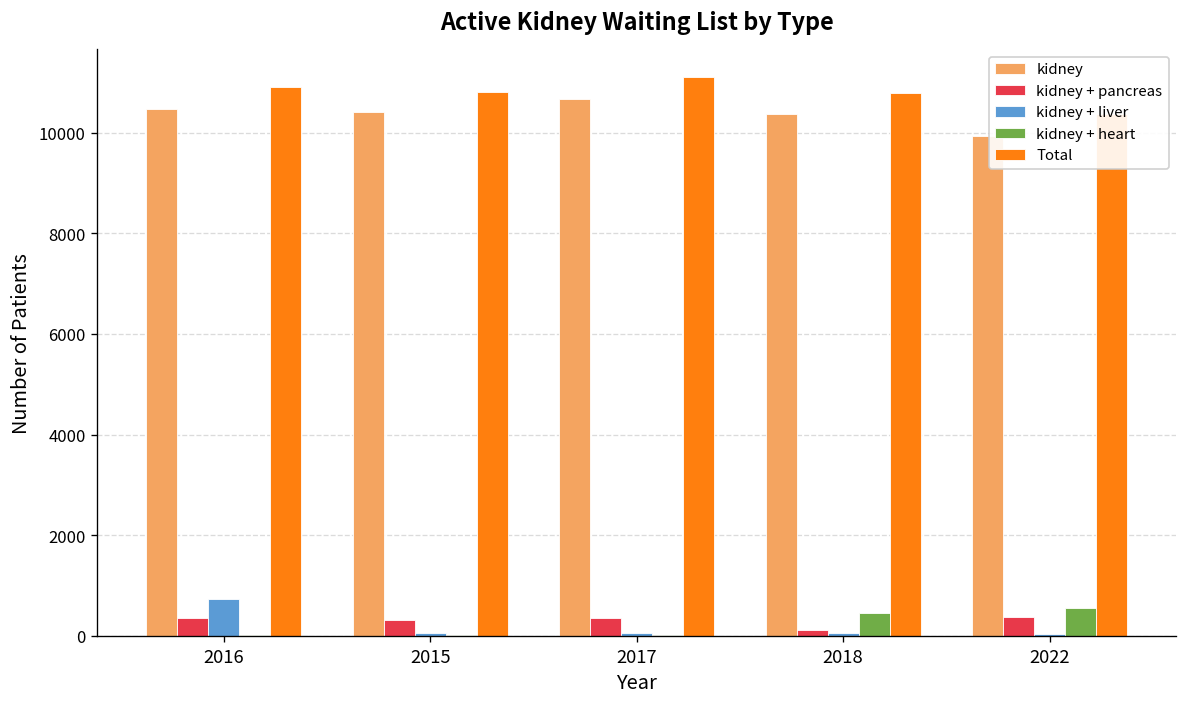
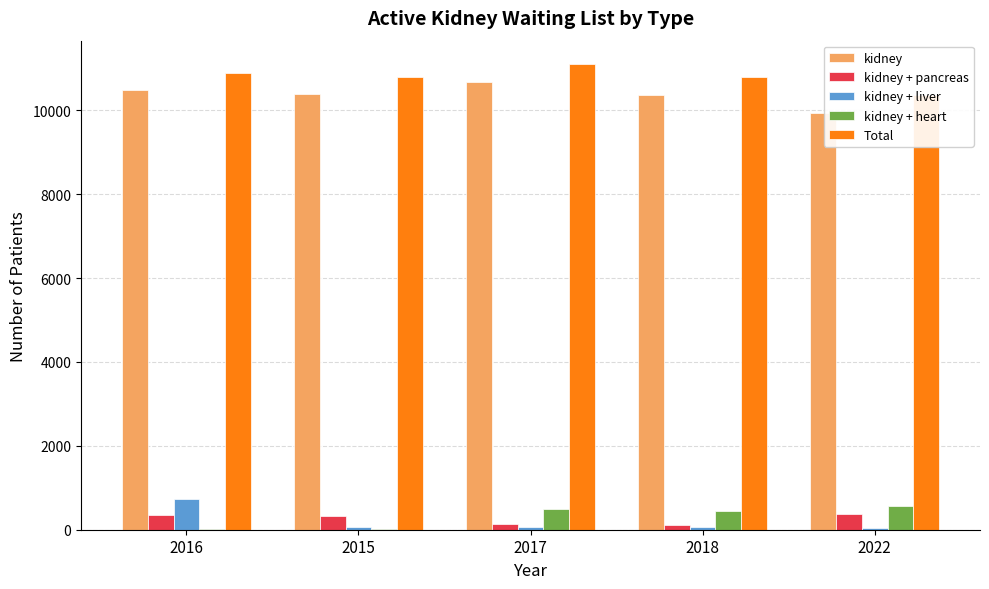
  {
    "kidney": {
      "2016": 10500,
      "2015": 10400,
      "2017": 10700,
      "2018": 10400,
      "2022": 9900
    },
    "kidney + pancreas": {
      "2016": 300,
      "2015": 300,
-     "2017": 400,
+     "2017": 100,
      "2018": 100,
      "2022": 400
    },
    "kidney + liver": {
      "2016": 700,
      "2015": 100,
      "2017": 100
    },
    "kidney + heart": {
-     "2017": 0,
+     "2017": 500,
      "2018": 500,
      "2022": 600
    },
    "Total": {
      "2016": 10900,
      "2015": 10800,
      "2017": 11100,
      "2018": 10800
    }
  }
